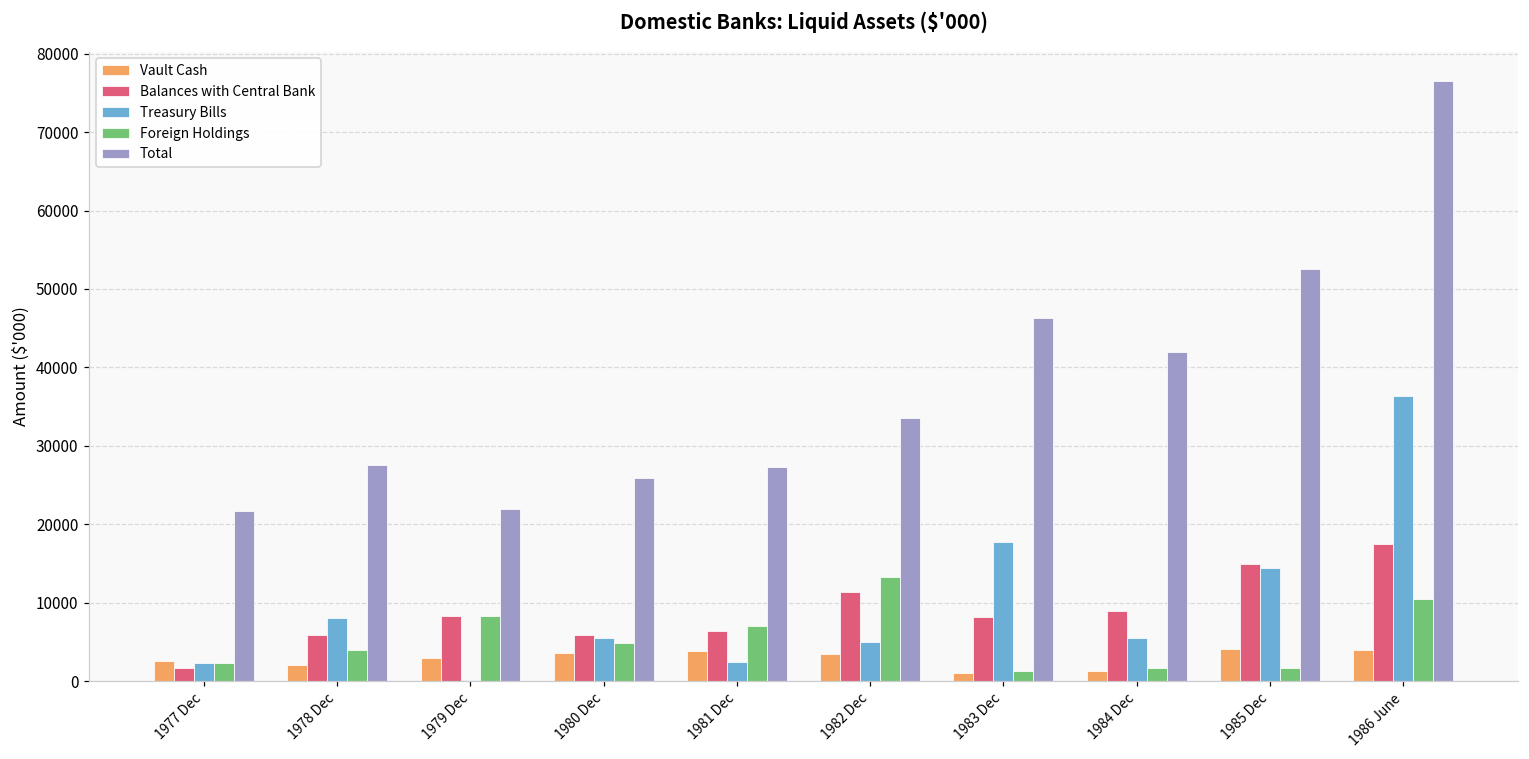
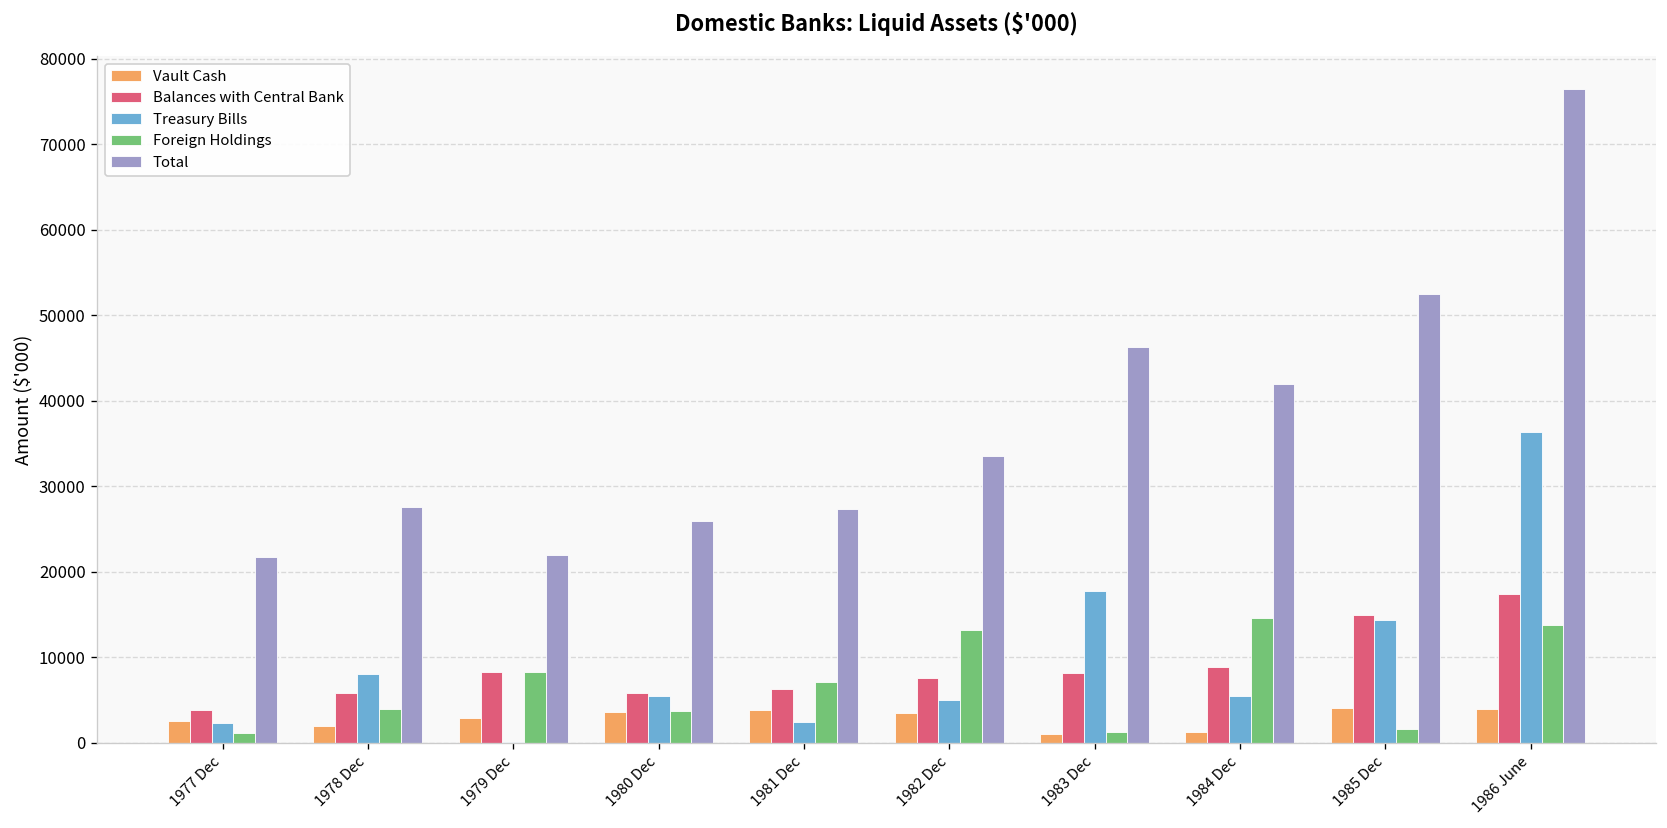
  {
    "Vault Cash": {
      "1977 Dec": 3000,
      "1978 Dec": 2000,
      "1979 Dec": 3000,
      "1980 Dec": 4000,
      "1981 Dec": 4000,
      "1982 Dec": 3000,
      "1983 Dec": 1000,
      "1984 Dec": 1000,
      "1985 Dec": 4000,
      "1986 June": 4000
    },
    "Balances with Central Bank": {
-     "1977 Dec": 2000,
+     "1977 Dec": 4000,
      "1978 Dec": 6000,
      "1979 Dec": 8000,
      "1980 Dec": 6000,
      "1981 Dec": 6000,
-     "1982 Dec": 11000,
+     "1982 Dec": 8000,
      "1983 Dec": 8000,
      "1984 Dec": 9000,
      "1985 Dec": 15000,
      "1986 June": 17000
    },
    "Foreign Holdings": {
-     "1977 Dec": 2000,
+     "1977 Dec": 1000,
      "1978 Dec": 4000,
      "1979 Dec": 8000,
-     "1980 Dec": 5000,
+     "1980 Dec": 4000,
      "1981 Dec": 7000,
      "1982 Dec": 13000,
      "1983 Dec": 1000,
-     "1984 Dec": 2000,
+     "1984 Dec": 15000,
      "1985 Dec": 2000,
-     "1986 June": 10000
+     "1986 June": 14000
    }
  }
